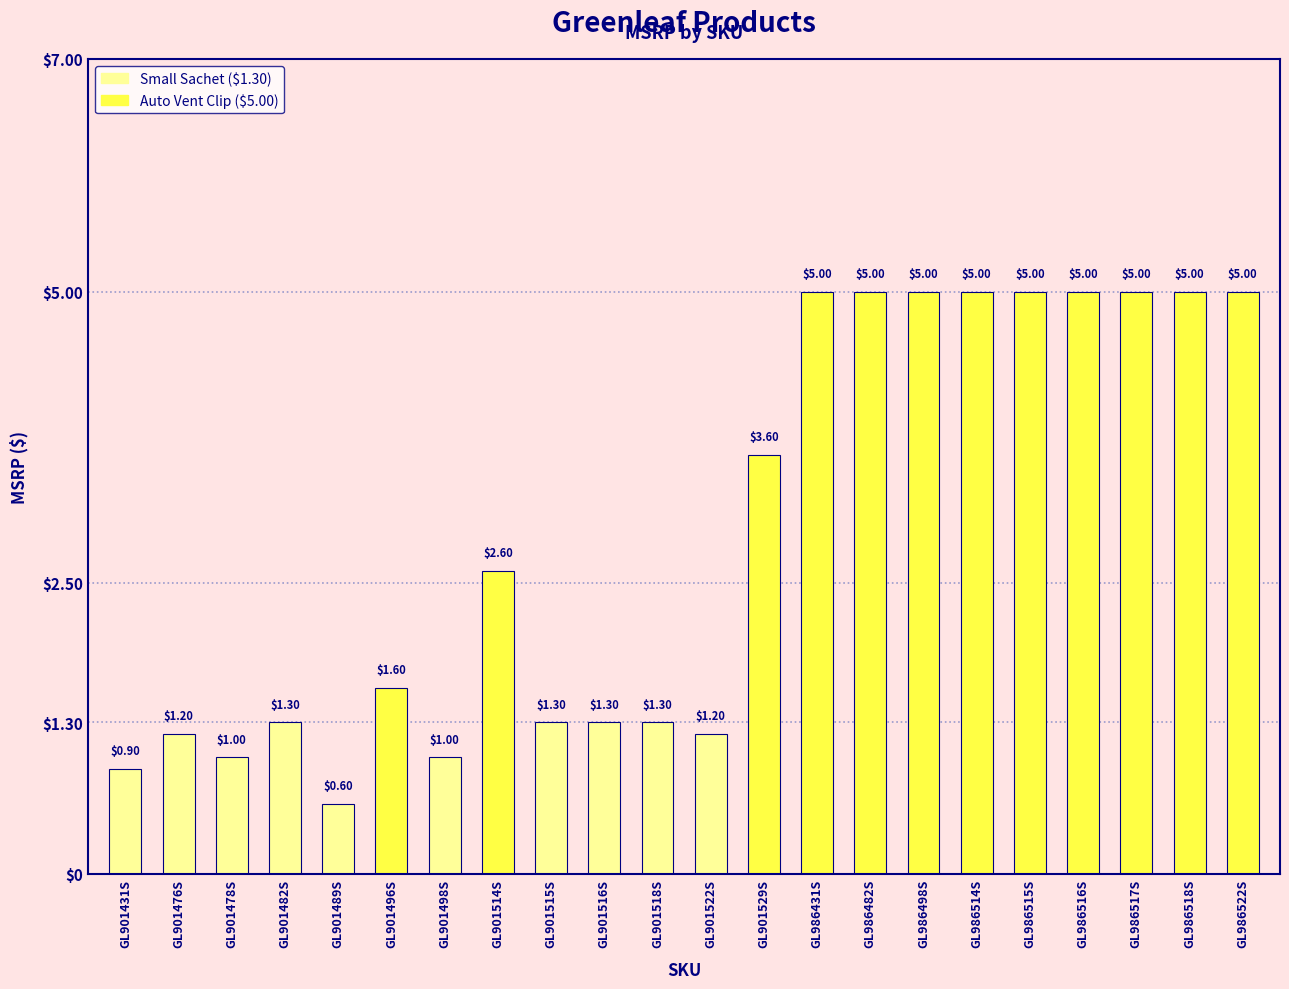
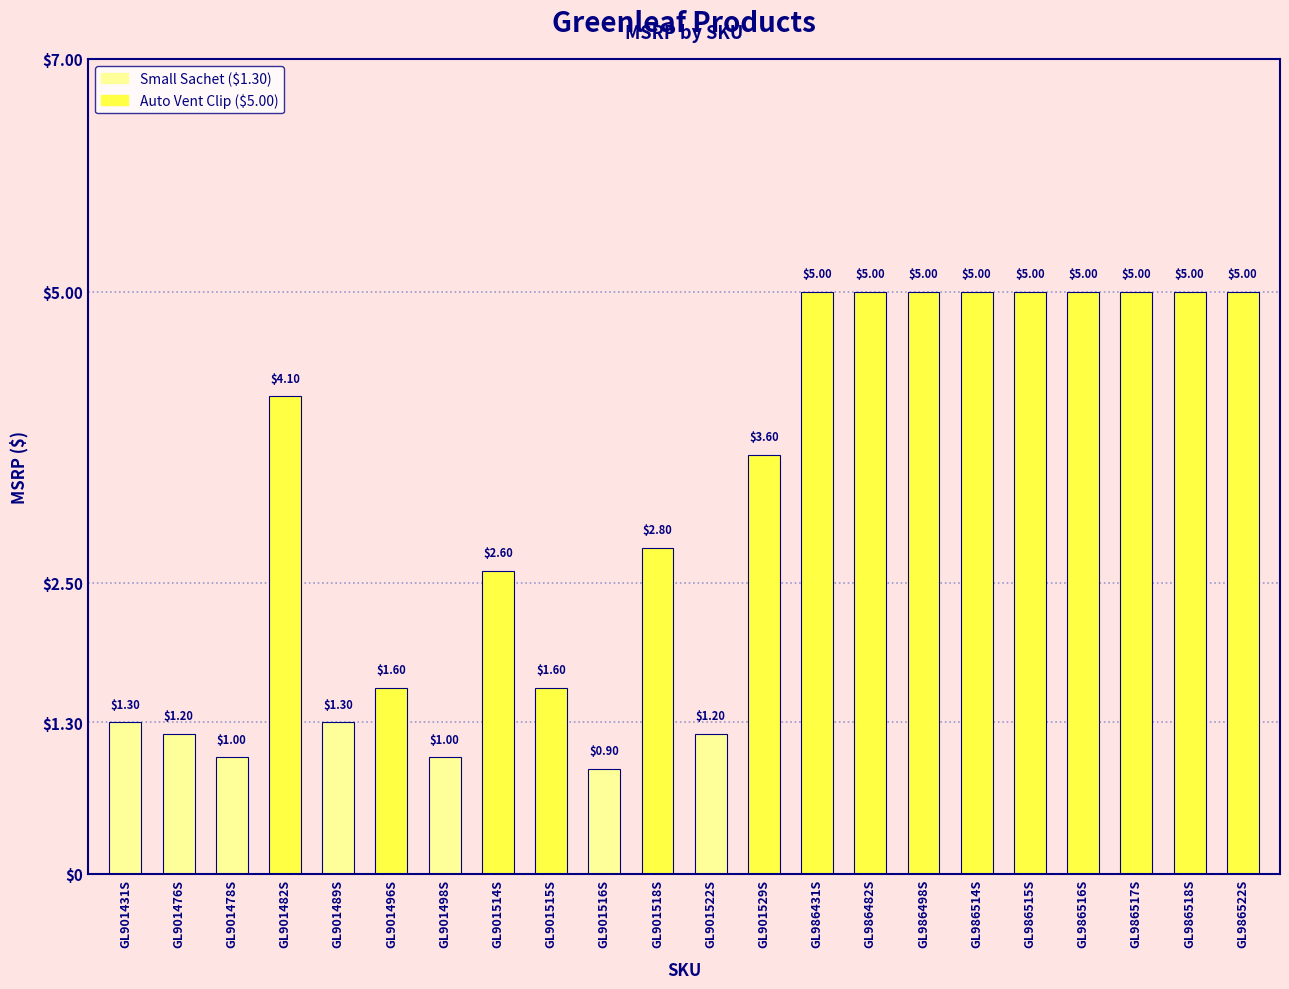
  {
-   "GL901431S": "$0.90",
+   "GL901431S": "$1.30",
    "GL901476S": "$1.20",
    "GL901478S": "$1.00",
-   "GL901482S": "$1.30",
-   "GL901489S": "$0.60",
+   "GL901482S": "$4.10",
+   "GL901489S": "$1.30",
    "GL901496S": "$1.60",
    "GL901498S": "$1.00",
    "GL901514S": "$2.60",
-   "GL901515S": "$1.30",
-   "GL901516S": "$1.30",
-   "GL901518S": "$1.30",
+   "GL901515S": "$1.60",
+   "GL901516S": "$0.90",
+   "GL901518S": "$2.80",
    "GL901522S": "$1.20",
    "GL901529S": "$3.60",
    "GL986431S": "$5.00",
    "GL986482S": "$5.00",
    "GL986498S": "$5.00",
    "GL986514S": "$5.00",
    "GL986515S": "$5.00",
    "GL986516S": "$5.00",
    "GL986517S": "$5.00",
    "GL986518S": "$5.00",
    "GL986522S": "$5.00"
  }
